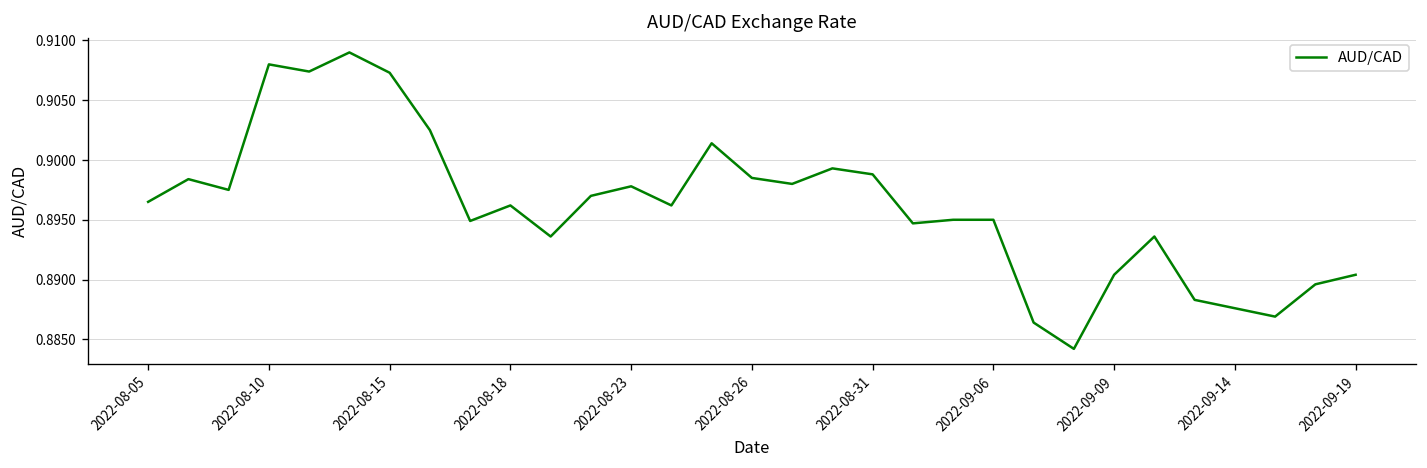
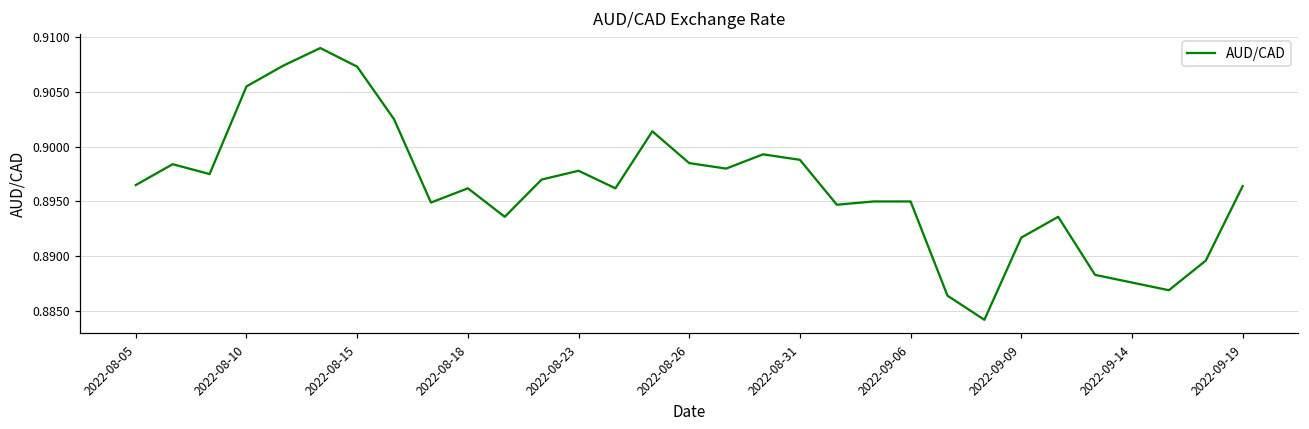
  {
    "2022-08-05": 0.897,
-   "2022-08-10": 0.908,
+   "2022-08-10": 0.906,
    "2022-08-15": 0.907,
    "2022-08-18": 0.896,
    "2022-08-23": 0.898,
    "2022-08-26": 0.899,
    "2022-08-31": 0.899,
    "2022-09-06": 0.895,
-   "2022-09-09": 0.890,
+   "2022-09-09": 0.892,
    "2022-09-14": 0.888,
-   "2022-09-19": 0.890
+   "2022-09-19": 0.896
  }
